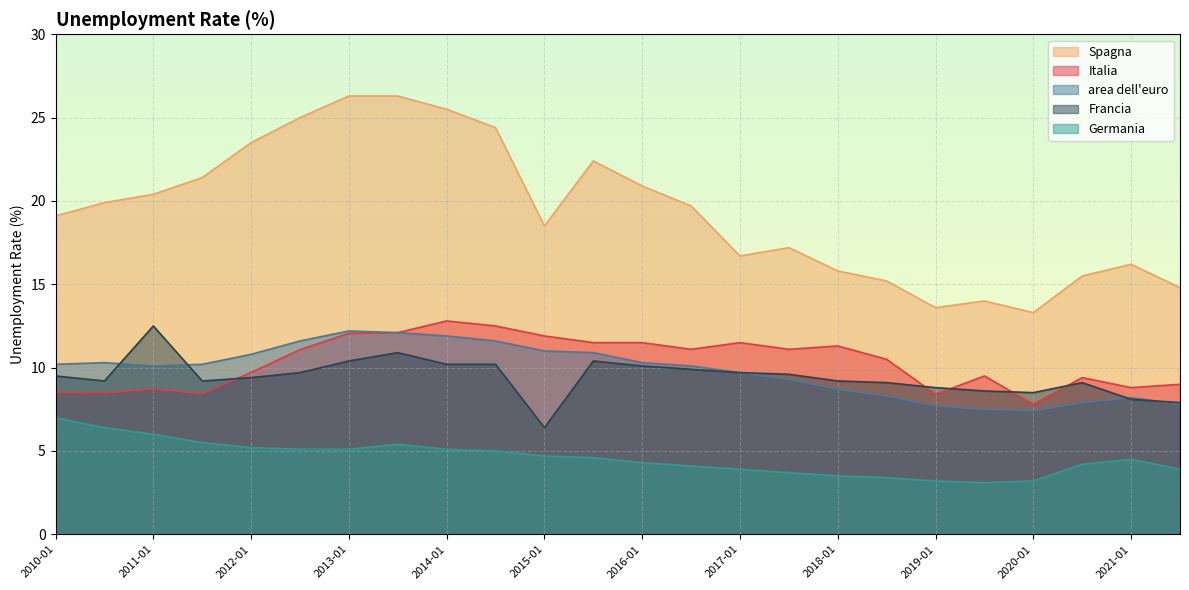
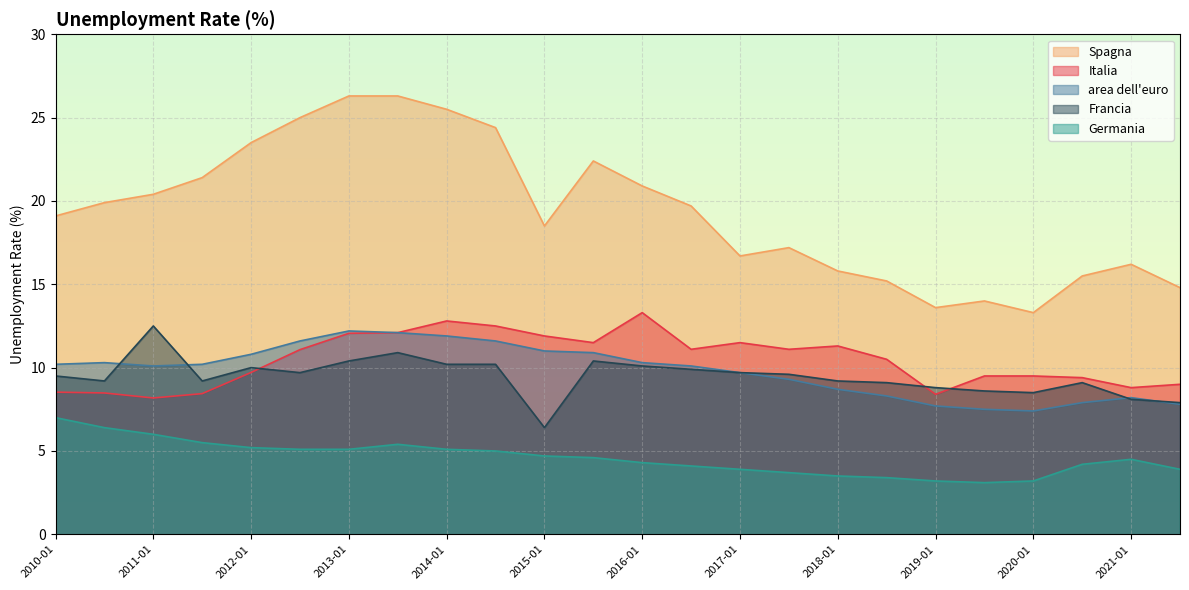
  {
    "Spagna": {
      "2010-01": 19.1,
      "2011-01": 20.4,
      "2012-01": 23.5,
      "2013-01": 26.3,
      "2014-01": 25.5,
      "2015-01": 18.5,
      "2016-01": 20.9,
      "2017-01": 16.7,
      "2018-01": 15.8,
      "2019-01": 13.6,
      "2020-01": 13.3,
      "2021-01": 16.2
    },
    "Italia": {
      "2010-01": 8.5,
-     "2011-01": 8.7,
+     "2011-01": 8.2,
      "2012-01": 9.7,
      "2014-01": 12.8,
      "2015-01": 11.9,
-     "2016-01": 11.5,
+     "2016-01": 13.3,
      "2017-01": 11.5,
      "2018-01": 11.3,
      "2019-01": 8.4,
-     "2020-01": 7.8,
+     "2020-01": 9.5,
      "2021-01": 8.8
    },
    "Francia": {
      "2010-01": 9.5,
      "2011-01": 12.5,
-     "2012-01": 9.4,
+     "2012-01": 10.0,
      "2013-01": 10.4,
      "2014-01": 10.2,
      "2015-01": 6.4,
      "2016-01": 10.1,
      "2018-01": 9.2,
      "2019-01": 8.8,
      "2020-01": 8.5
    }
  }
